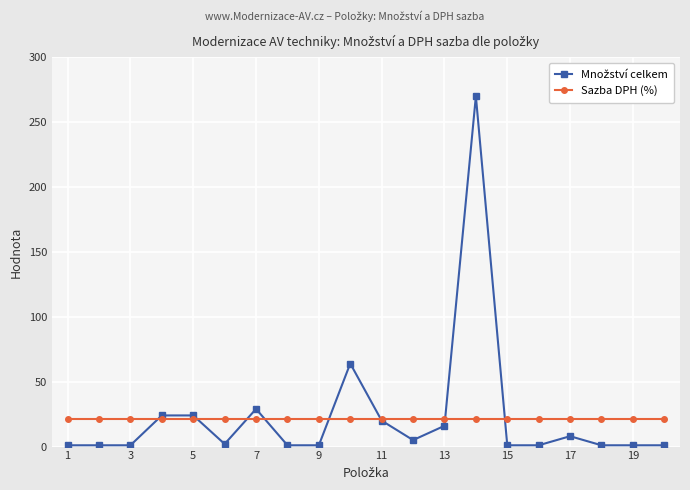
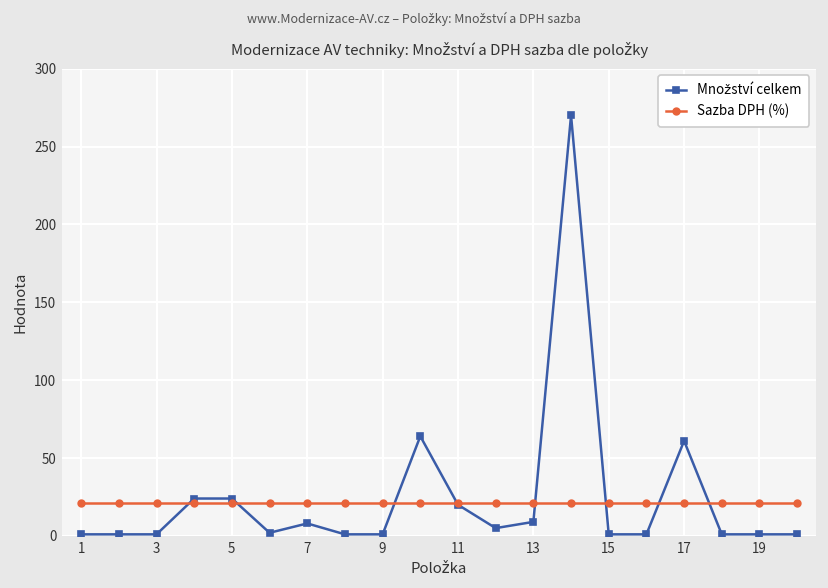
  {
    "Množství celkem": {
      "1": 1,
      "3": 1,
      "5": 24,
-     "7": 29,
+     "7": 8,
      "9": 1,
-     "13": 16,
+     "13": 9,
      "15": 1,
-     "17": 8,
+     "17": 61,
      "19": 1
    },
    "Sazba DPH (%)": {
      "1": 21,
      "3": 21,
      "5": 21,
      "7": 21,
      "9": 21,
      "13": 21,
      "15": 21,
      "17": 21,
      "19": 21
    }
  }
